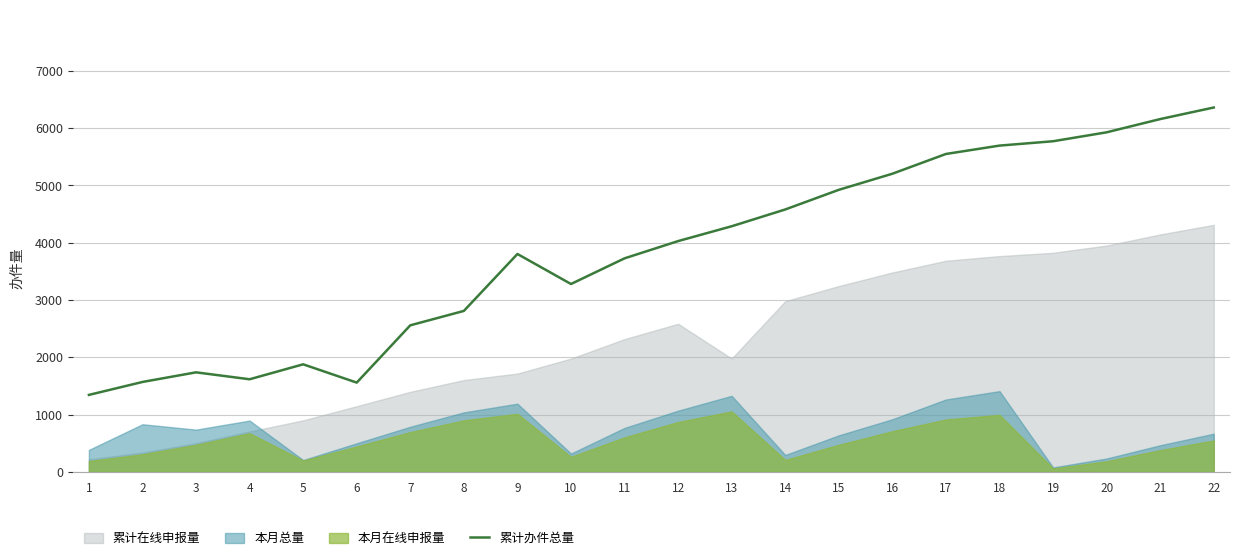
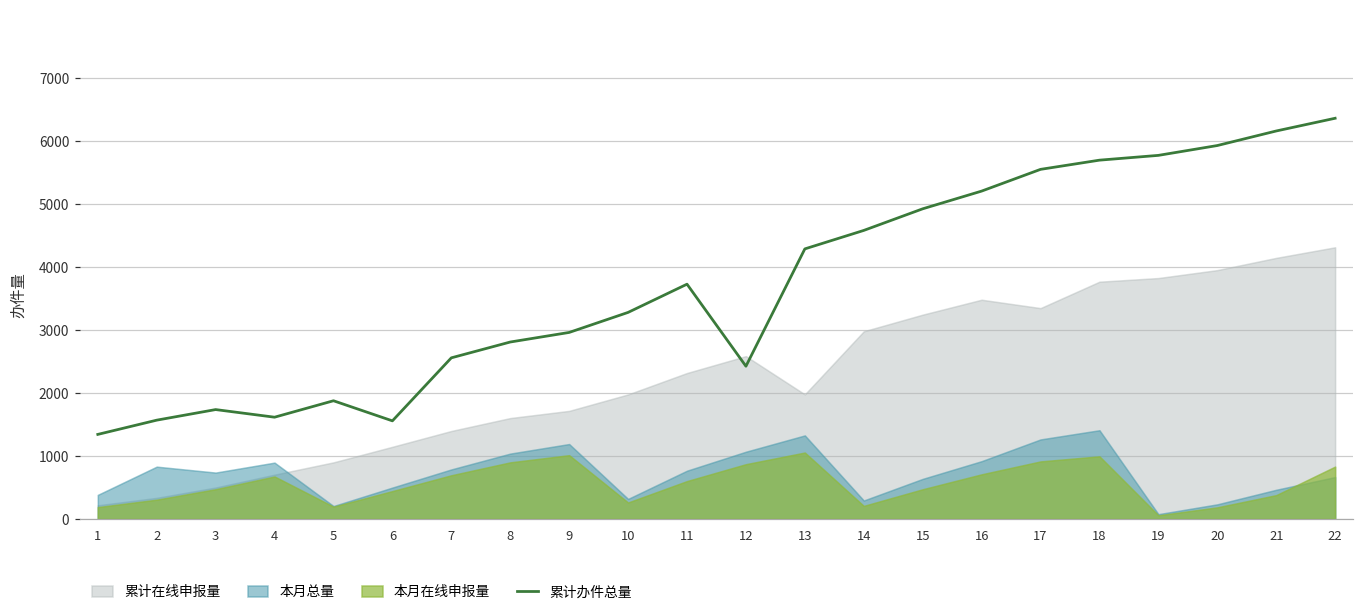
  {
    "累计办件总量": {
      "1": 1300,
      "2": 1600,
      "3": 1700,
      "4": 1600,
      "5": 1900,
      "6": 1600,
      "7": 2600,
      "8": 2800,
-     "9": 3800,
+     "9": 3000,
      "10": 3300,
      "11": 3700,
-     "12": 4000,
+     "12": 2400,
      "13": 4300,
      "14": 4600,
      "15": 4900,
      "16": 5200,
      "17": 5500,
      "18": 5700,
      "19": 5800,
      "20": 5900,
      "21": 6200,
      "22": 6400
    },
    "累计在线申报量": {
      "5": 900,
      "6": 1100,
      "7": 1400,
      "8": 1600,
      "9": 1700,
      "10": 2000,
      "11": 2300,
      "12": 2600,
      "13": 2000,
      "14": 3000,
      "15": 3200,
      "16": 3500,
-     "17": 3700,
+     "17": 3300,
      "18": 3800,
      "19": 3800,
      "20": 3900,
      "21": 4100,
      "22": 4300
    },
    "本月总量": {
      "1": 400,
      "2": 800,
      "3": 700,
      "4": 900,
      "6": 500,
      "7": 800,
      "8": 1000,
      "9": 1200,
      "10": 300,
      "11": 800,
      "12": 1100,
      "13": 1300,
      "14": 300,
      "15": 600,
      "16": 900,
      "17": 1300,
      "18": 1400,
      "20": 200,
      "21": 500,
      "22": 700
    },
    "本月在线申报量": {
      "6": 400,
      "7": 700,
      "8": 900,
      "9": 1000,
      "10": 300,
      "11": 600,
      "12": 900,
      "13": 1100,
      "14": 200,
      "15": 500,
      "16": 700,
      "17": 900,
      "18": 1000,
      "20": 200,
      "21": 400,
-     "22": 500
+     "22": 800
    }
  }
